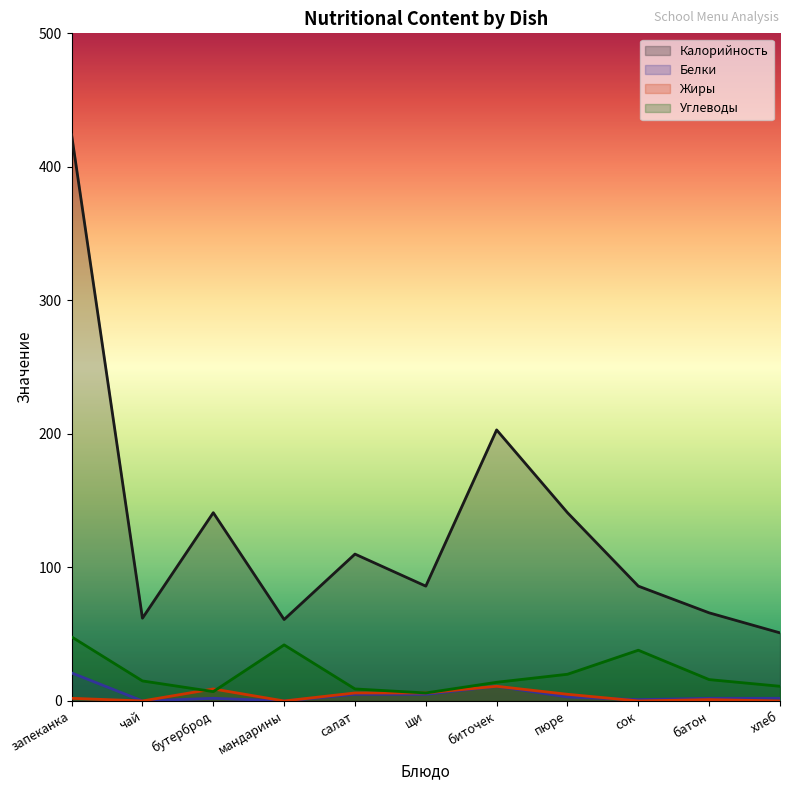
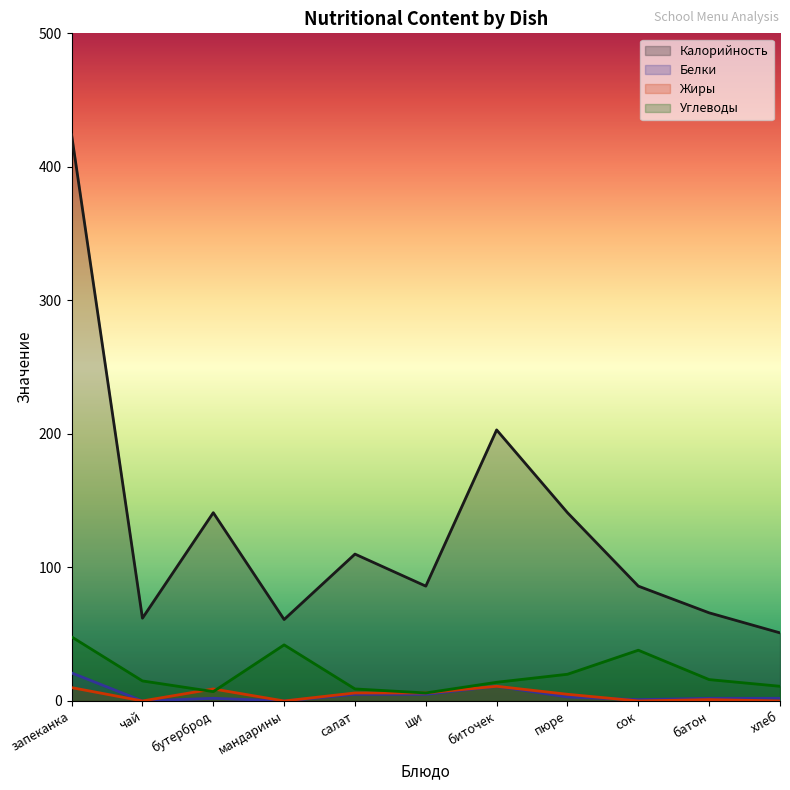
  {
    "Жиры": {
-     "запеканка": 2,
+     "запеканка": 10,
      "бутерброд": 9,
      "пюре": 5,
      "хлеб": 0
    }
  }
